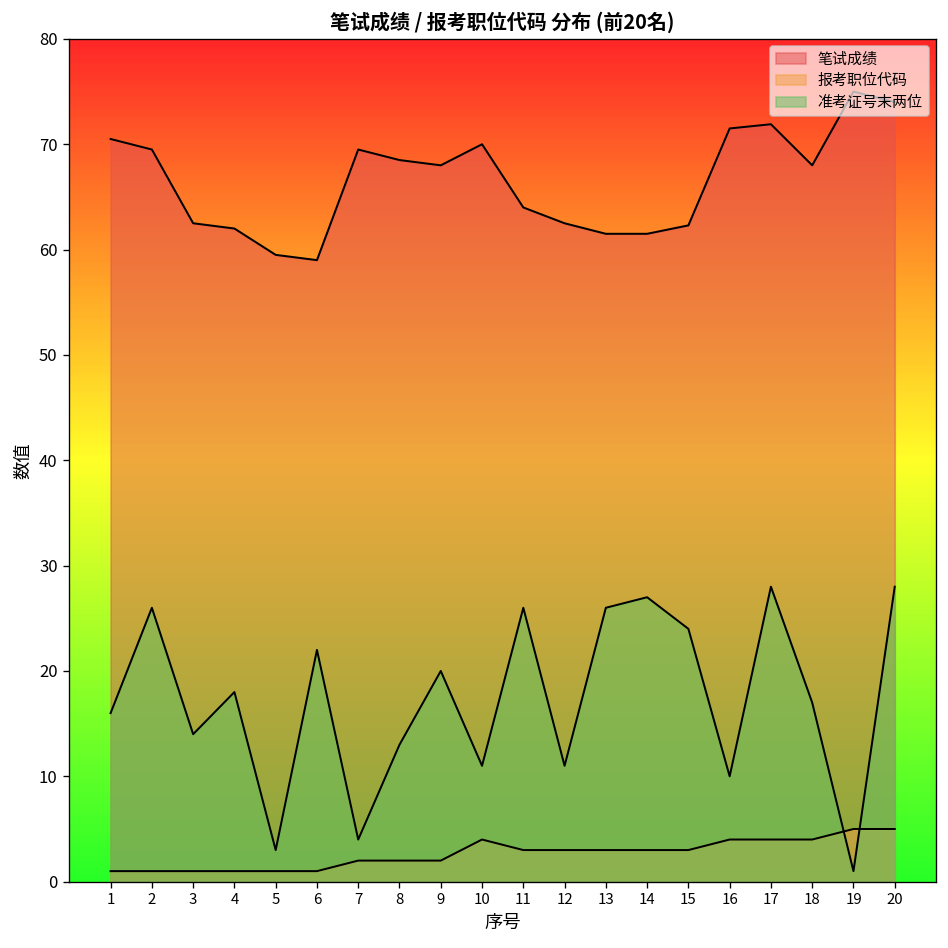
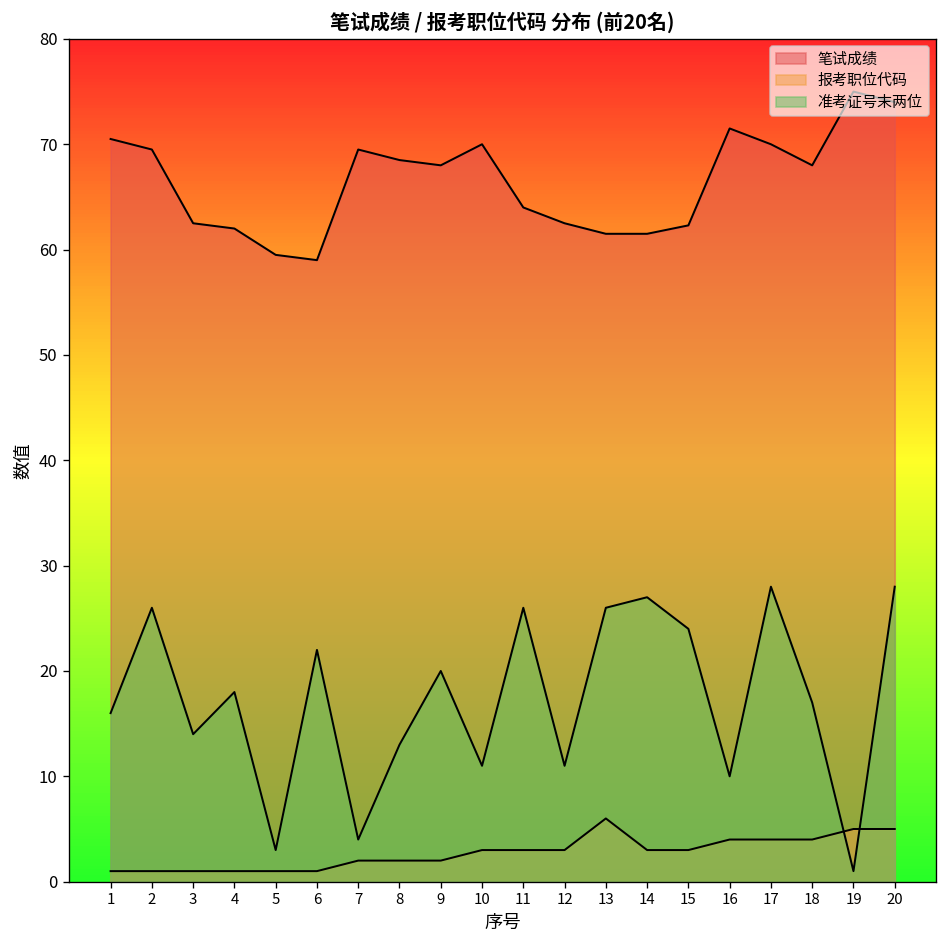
  {
    "笔试成绩": {
      "1": 71,
      "2": 70,
      "3": 63,
      "4": 62,
      "5": 60,
      "6": 59,
      "7": 70,
      "8": 69,
      "9": 68,
      "10": 70,
      "11": 64,
      "12": 63,
      "13": 62,
      "14": 62,
      "15": 62,
      "16": 72,
-     "17": 72,
+     "17": 70,
      "18": 68
    },
    "报考职位代码": {
      "1": 1,
      "2": 1,
      "3": 1,
      "4": 1,
      "5": 1,
      "6": 1,
      "7": 2,
      "8": 2,
      "9": 2,
-     "10": 4,
+     "10": 3,
      "11": 3,
      "12": 3,
-     "13": 3,
+     "13": 6,
      "14": 3,
      "15": 3,
      "16": 4,
      "17": 4,
      "18": 4,
      "19": 5,
      "20": 5
    },
    "准考证号末两位": {
      "1": 16,
      "2": 26,
      "3": 14,
      "4": 18,
      "5": 3,
      "6": 22,
      "7": 4,
      "8": 13,
      "9": 20,
      "10": 11,
      "11": 26,
      "12": 11,
      "13": 26,
      "14": 27,
      "15": 24,
      "16": 10,
      "17": 28,
      "18": 17,
      "19": 1,
      "20": 28
    }
  }
